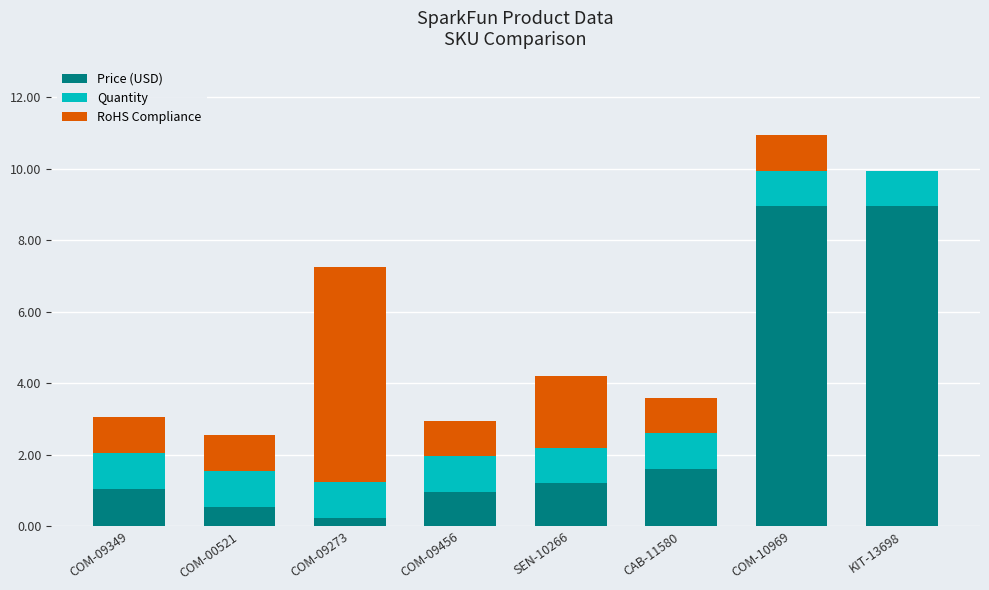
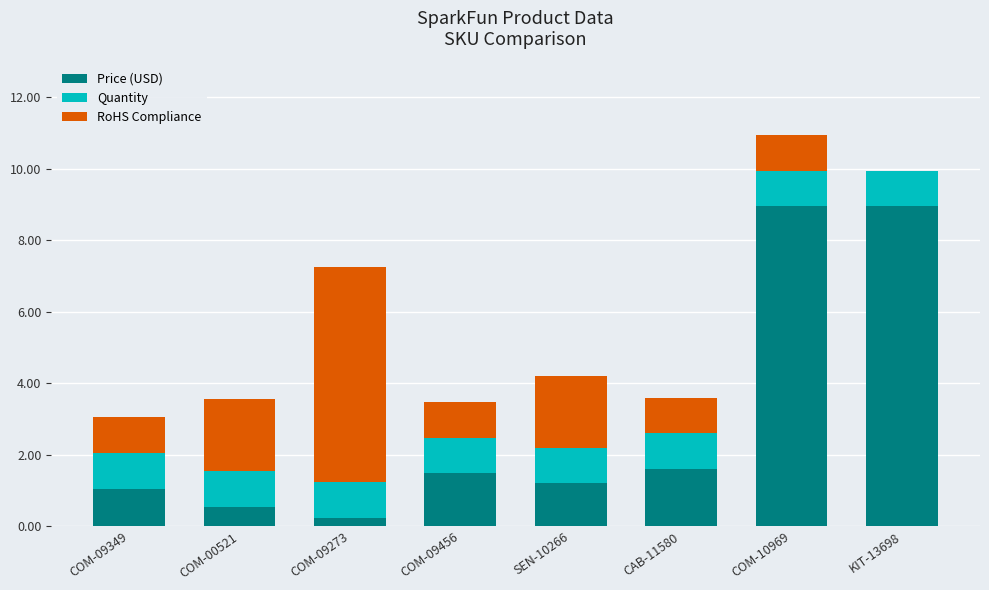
  {
    "Price (USD)": {
      "COM-09349": 1.1,
      "COM-00521": 0.6,
      "COM-09273": 0.2,
-     "COM-09456": 1.0,
+     "COM-09456": 1.5,
      "SEN-10266": 1.2,
      "CAB-11580": 1.6,
      "COM-10969": 9.0,
      "KIT-13698": 9.0
    },
    "Quantity": {
      "COM-09349": 1.0,
      "COM-00521": 1.0,
      "COM-09273": 1.0,
      "COM-09456": 1.0,
      "SEN-10266": 1.0,
      "CAB-11580": 1.0,
      "COM-10969": 1.0,
      "KIT-13698": 1.0
    },
    "RoHS Compliance": {
      "COM-09349": 1,
-     "COM-00521": 1,
+     "COM-00521": 2,
      "COM-09273": 6,
      "COM-09456": 1,
      "SEN-10266": 2,
      "CAB-11580": 1,
      "COM-10969": 1,
      "KIT-13698": 0
    }
  }
